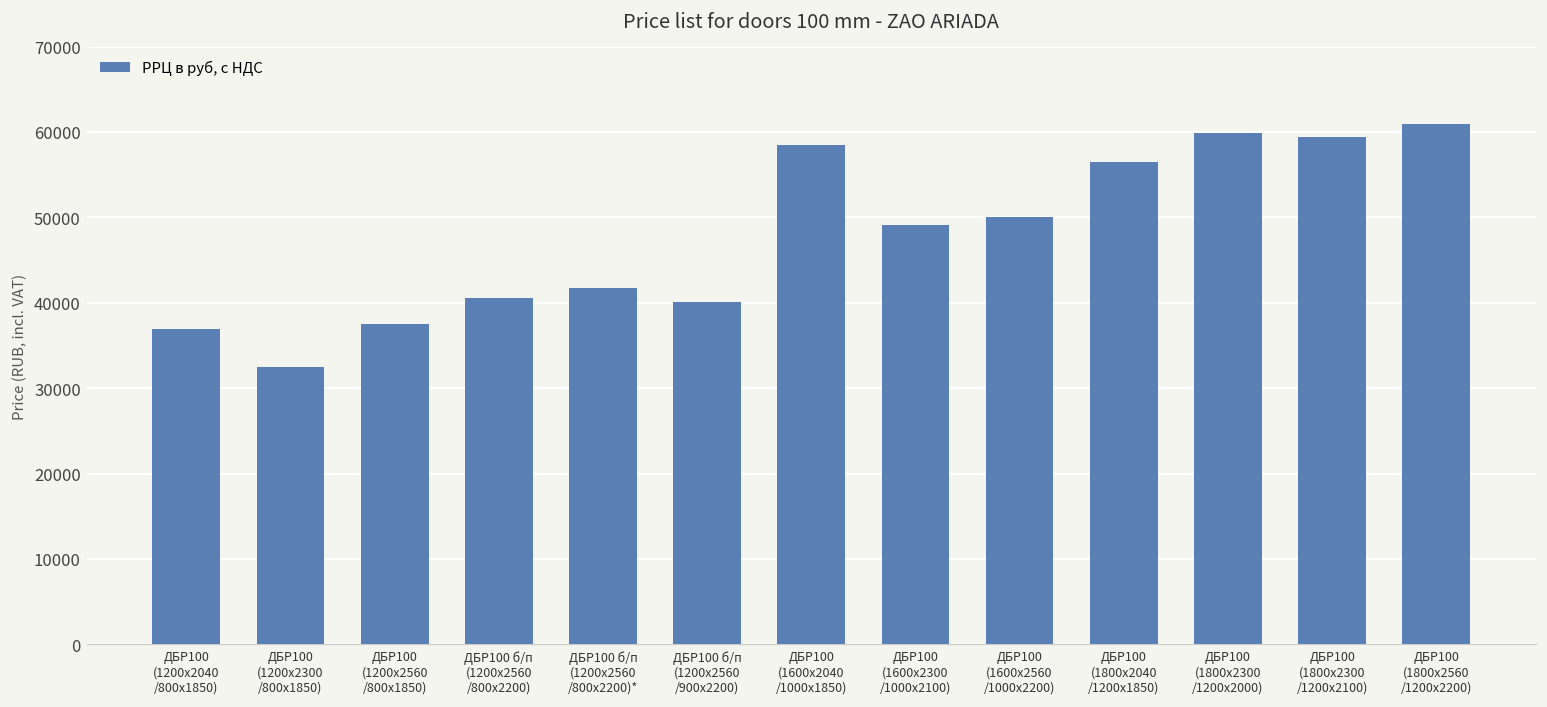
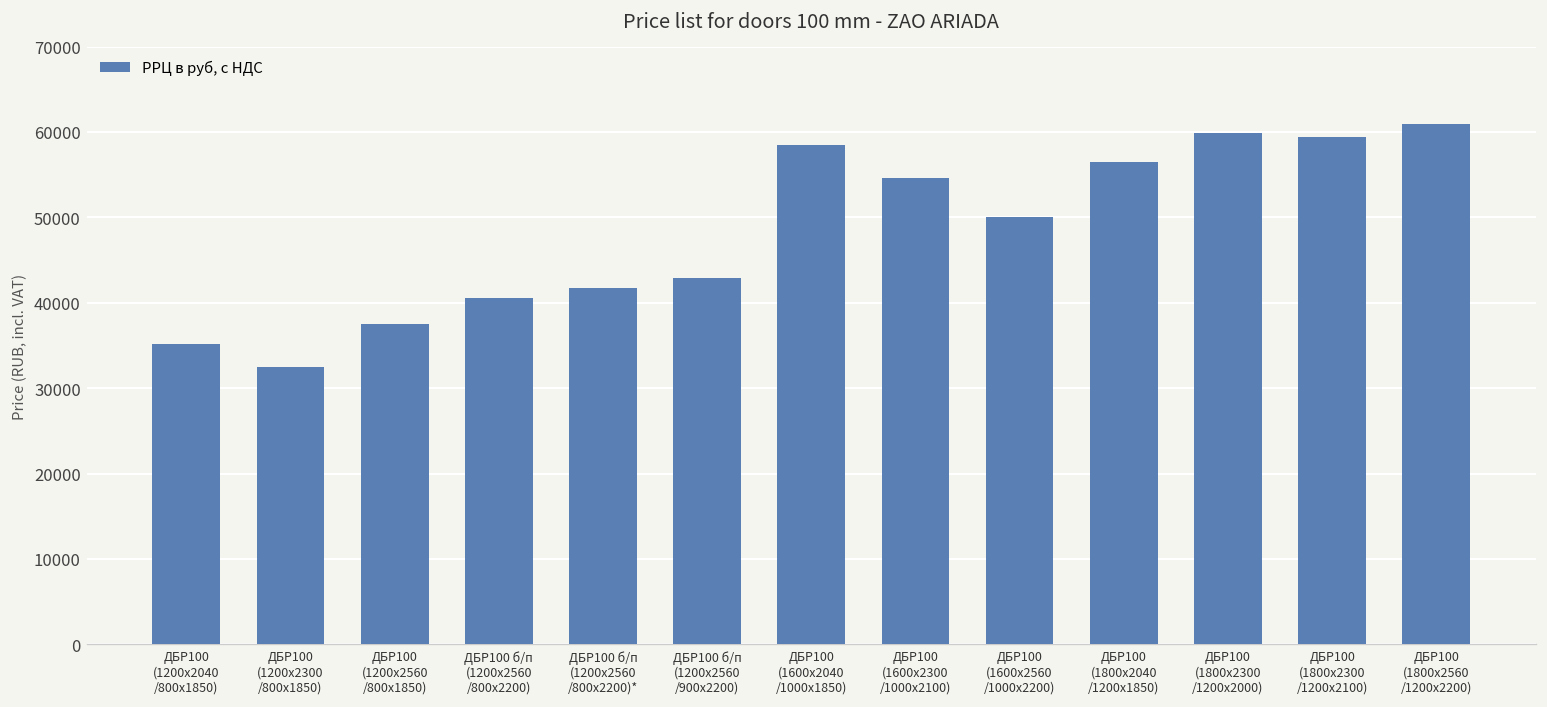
  {
-   "ДБР100 (1200х2040 /800х1850)": 37000,
+   "ДБР100 (1200х2040 /800х1850)": 35000,
    "ДБР100 (1200х2300 /800х1850)": 32000,
    "ДБР100 (1200х2560 /800х1850)": 37000,
    "ДБР100 б/п (1200х2560 /800х2200)": 41000,
    "ДБР100 б/п (1200х2560 /800х2200)*": 42000,
-   "ДБР100 б/п (1200х2560 /900х2200)": 40000,
+   "ДБР100 б/п (1200х2560 /900х2200)": 43000,
    "ДБР100 (1600х2040 /1000х1850)": 58000,
-   "ДБР100 (1600х2300 /1000х2100)": 49000,
+   "ДБР100 (1600х2300 /1000х2100)": 55000,
    "ДБР100 (1600х2560 /1000х2200)": 50000,
    "ДБР100 (1800х2040 /1200х1850)": 57000,
    "ДБР100 (1800х2300 /1200х2000)": 60000,
    "ДБР100 (1800х2300 /1200х2100)": 59000,
    "ДБР100 (1800х2560 /1200х2200)": 61000
  }
